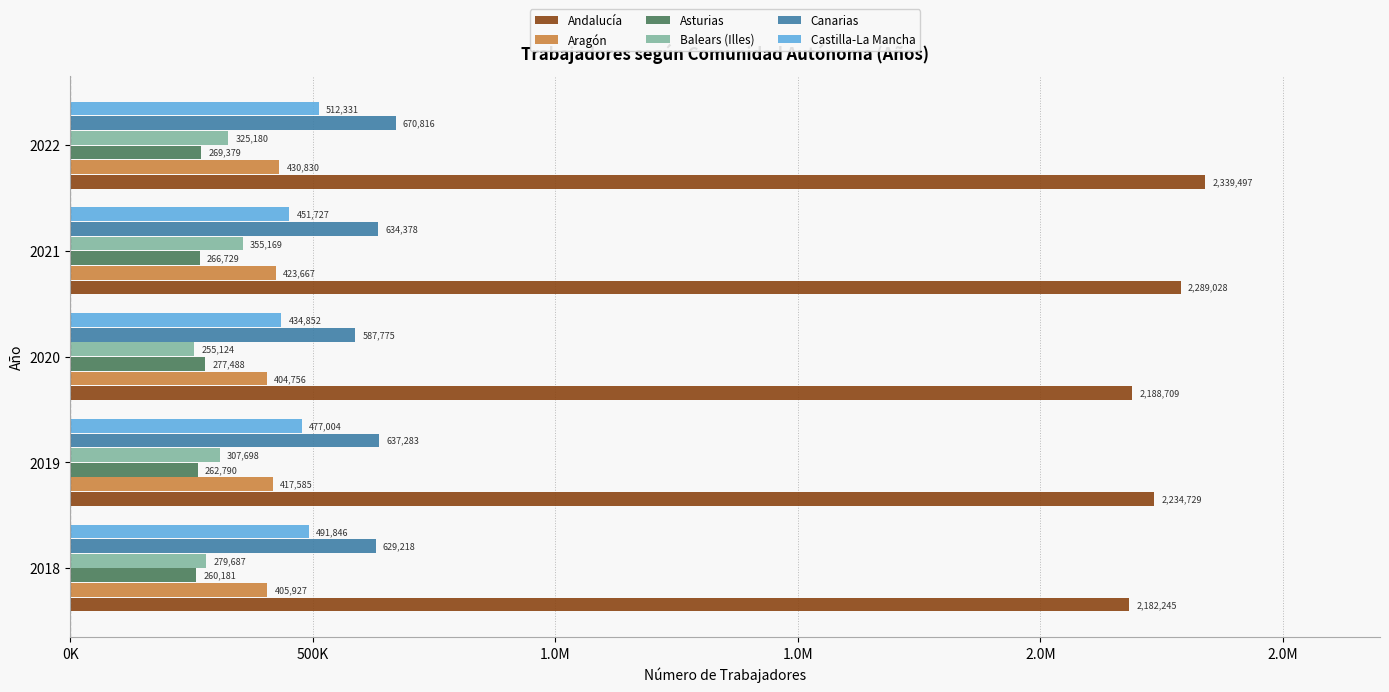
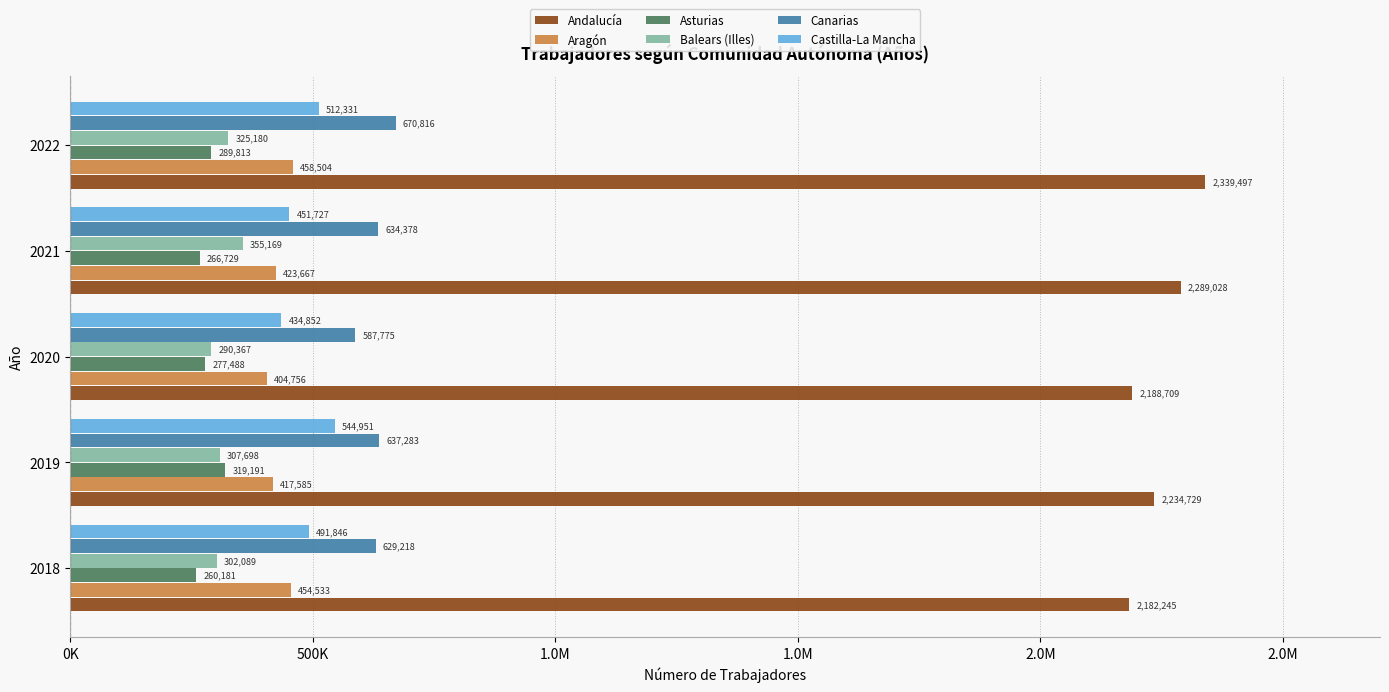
  {
    "Andalucía": {
      "2022": "2,339,497",
      "2021": "2,289,028",
      "2020": "2,188,709",
      "2019": "2,234,729",
      "2018": "2,182,245"
    },
    "Aragón": {
-     "2022": "430,830",
+     "2022": "458,504",
      "2021": "423,667",
      "2020": "404,756",
      "2019": "417,585",
-     "2018": "405,927"
+     "2018": "454,533"
    },
    "Asturias": {
-     "2022": "269,379",
+     "2022": "289,813",
      "2021": "266,729",
      "2020": "277,488",
-     "2019": "262,790",
+     "2019": "319,191",
      "2018": "260,181"
    },
    "Balears (Illes)": {
      "2022": "325,180",
      "2021": "355,169",
-     "2020": "255,124",
+     "2020": "290,367",
      "2019": "307,698",
-     "2018": "279,687"
+     "2018": "302,089"
    },
    "Canarias": {
      "2022": "670,816",
      "2021": "634,378",
      "2020": "587,775",
      "2019": "637,283",
      "2018": "629,218"
    },
    "Castilla-La Mancha": {
      "2022": "512,331",
      "2021": "451,727",
      "2020": "434,852",
-     "2019": "477,004",
+     "2019": "544,951",
      "2018": "491,846"
    }
  }
